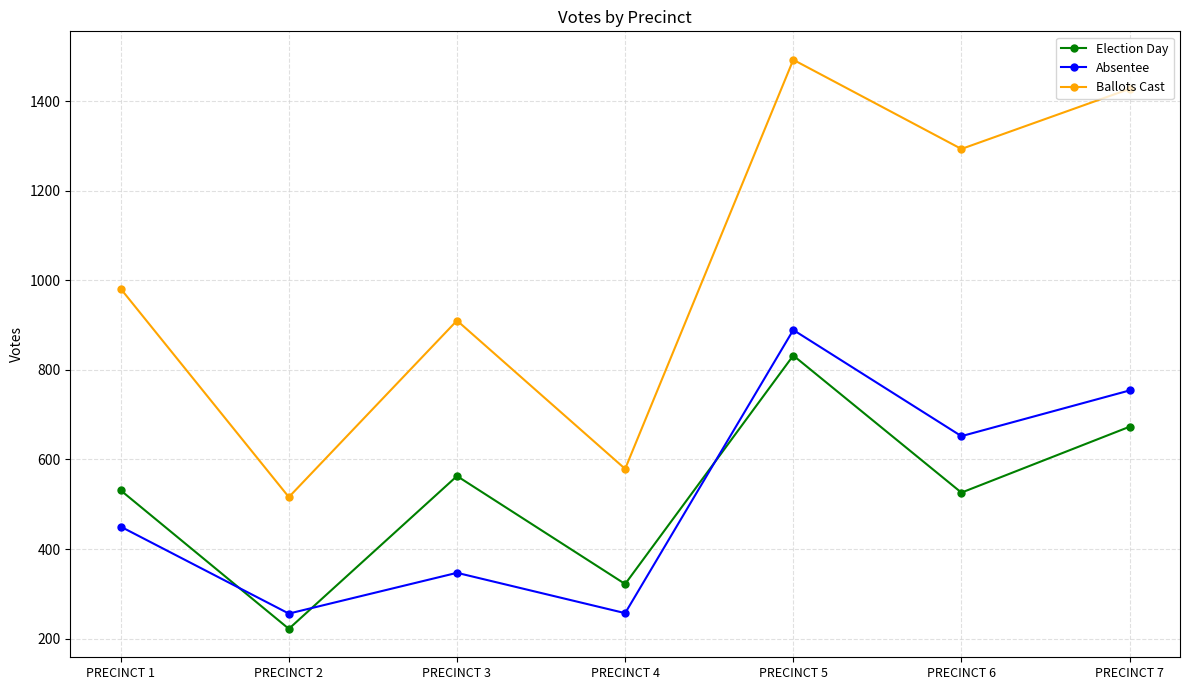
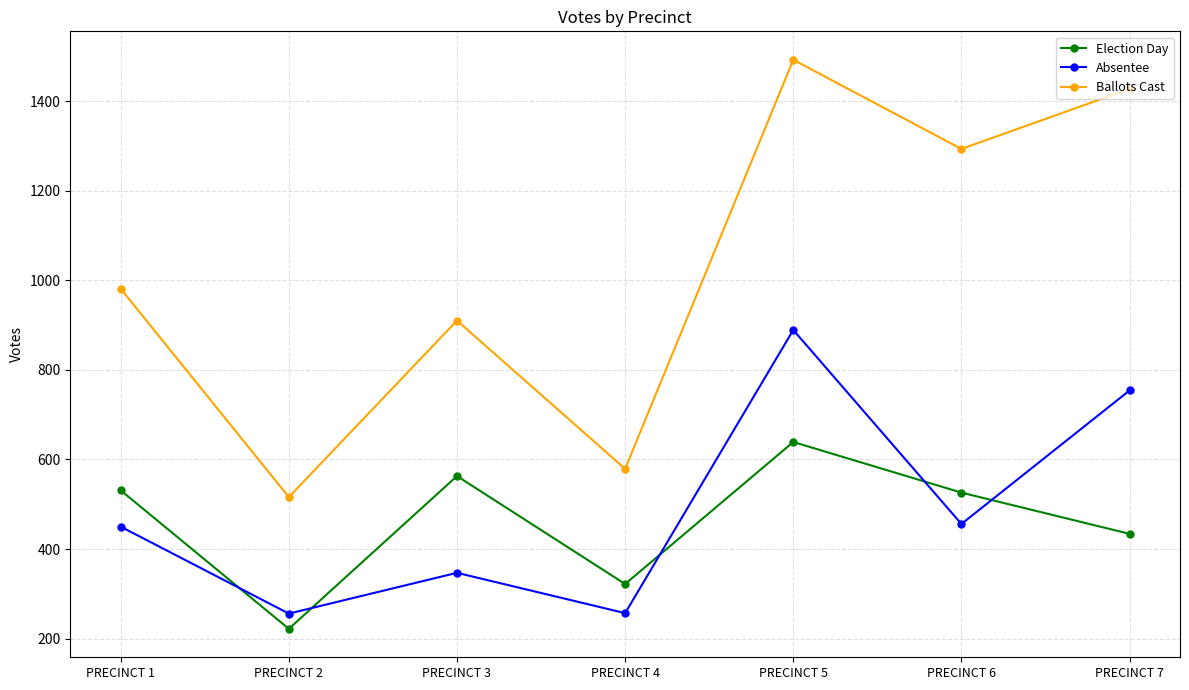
  {
    "Election Day": {
      "PRECINCT 1": 530,
      "PRECINCT 2": 220,
      "PRECINCT 3": 560,
      "PRECINCT 4": 320,
-     "PRECINCT 5": 830,
+     "PRECINCT 5": 640,
      "PRECINCT 6": 530,
-     "PRECINCT 7": 670
+     "PRECINCT 7": 430
    },
    "Absentee": {
      "PRECINCT 1": 450,
      "PRECINCT 2": 260,
      "PRECINCT 3": 350,
      "PRECINCT 4": 260,
      "PRECINCT 5": 890,
-     "PRECINCT 6": 650,
+     "PRECINCT 6": 460,
      "PRECINCT 7": 750
    },
    "Ballots Cast": {
      "PRECINCT 1": 980,
      "PRECINCT 2": 520,
      "PRECINCT 3": 910,
      "PRECINCT 4": 580,
      "PRECINCT 5": 1490,
      "PRECINCT 6": 1290
    }
  }
